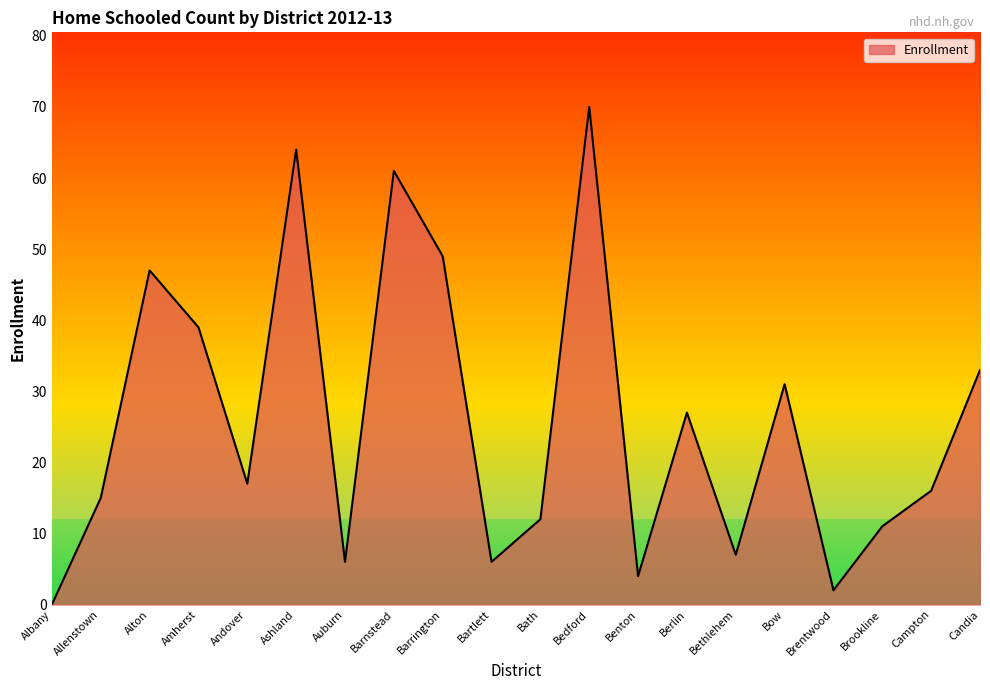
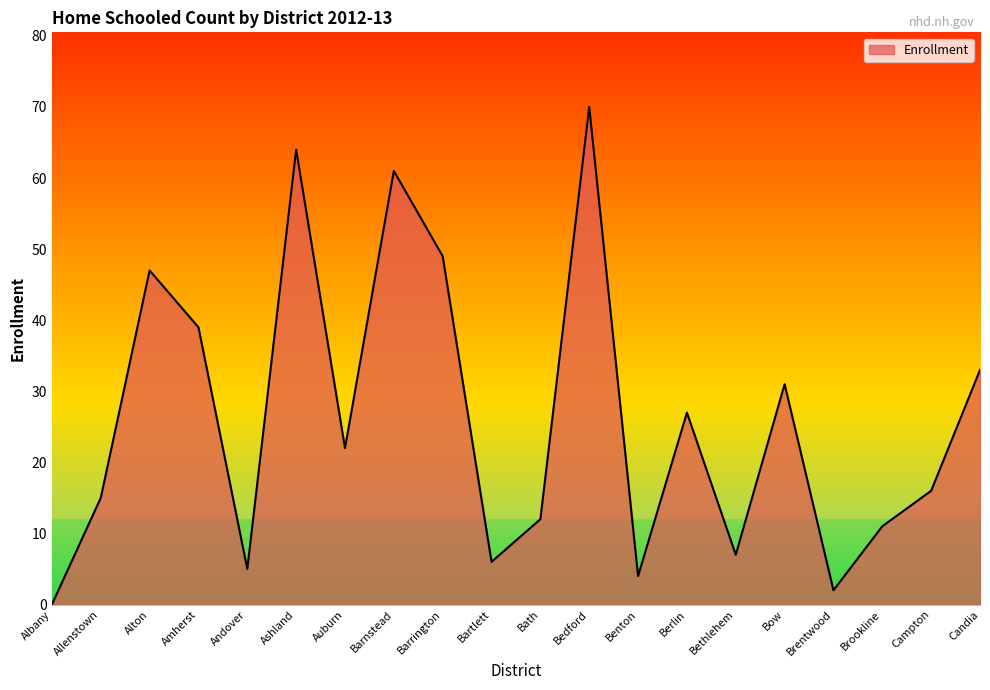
  {
    "Albany": 0,
    "Allenstown": 15,
    "Alton": 47,
    "Amherst": 39,
-   "Andover": 17,
+   "Andover": 5,
    "Ashland": 64,
-   "Auburn": 6,
+   "Auburn": 22,
    "Barnstead": 61,
    "Barrington": 49,
    "Bartlett": 6,
    "Bath": 12,
    "Bedford": 70,
    "Benton": 4,
    "Berlin": 27,
    "Bethlehem": 7,
    "Bow": 31,
    "Brentwood": 2,
    "Brookline": 11,
    "Campton": 16,
    "Candia": 33
  }
